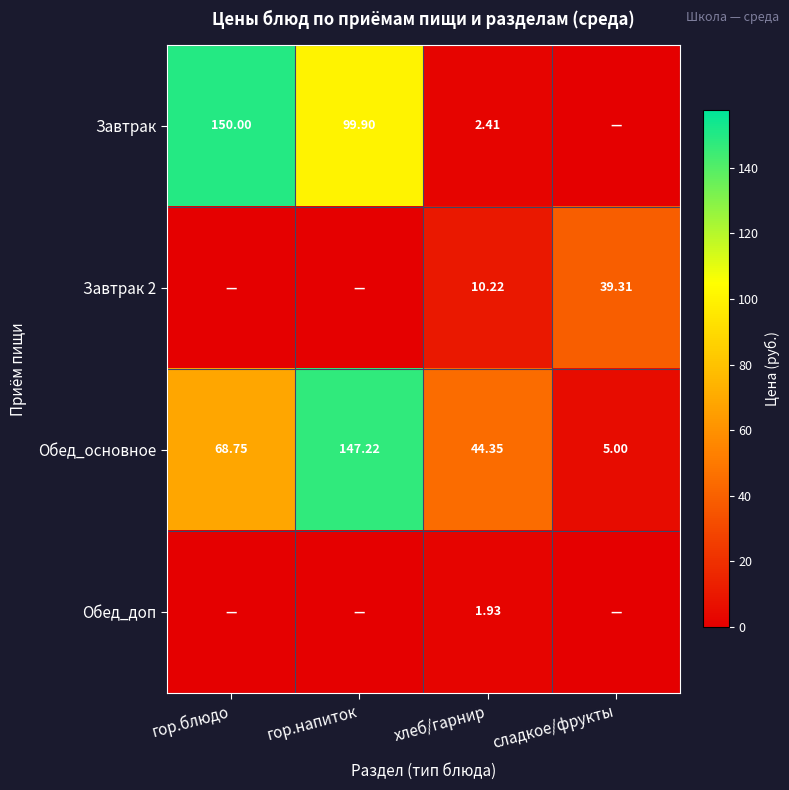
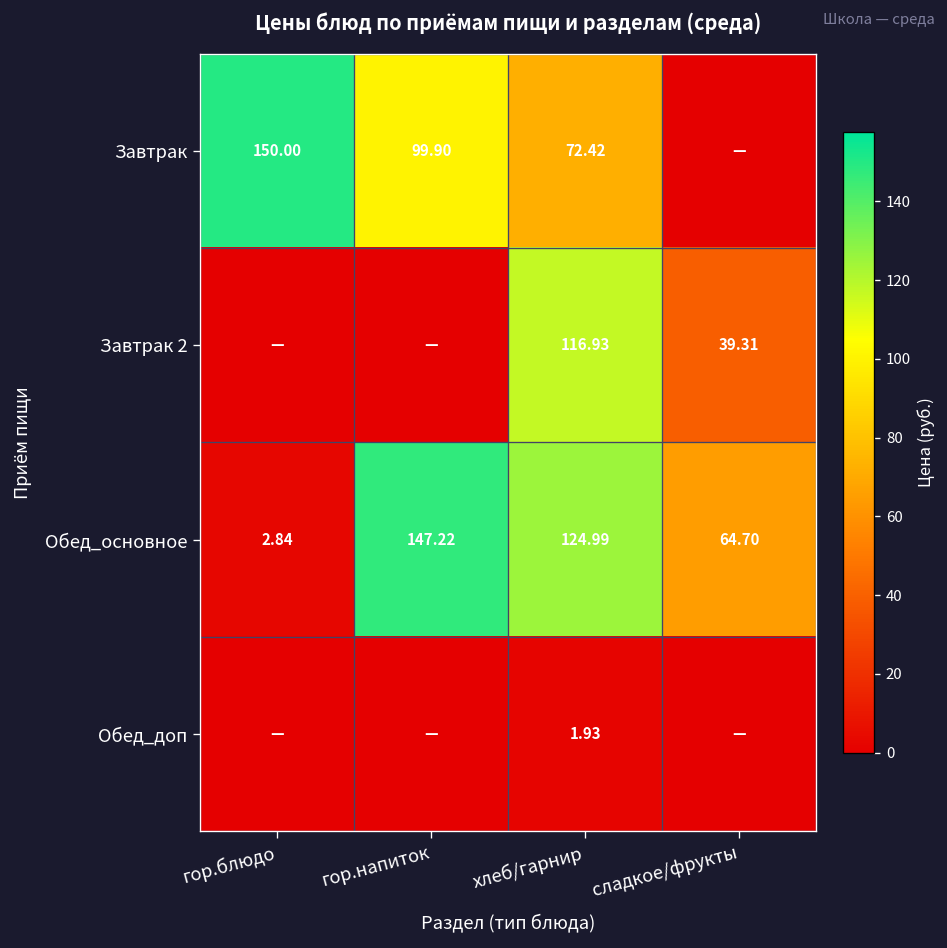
  {
    "Завтрак": {
      "гор.блюдо": 150.00,
      "гор.напиток": 99.90,
-     "хлеб/гарнир": 2.41
+     "хлеб/гарнир": 72.42
    },
    "Завтрак 2": {
-     "хлеб/гарнир": 10.22,
+     "хлеб/гарнир": 116.93,
      "сладкое/фрукты": 39.31
    },
    "Обед_основное": {
-     "гор.блюдо": 68.75,
+     "гор.блюдо": 2.84,
      "гор.напиток": 147.22,
-     "хлеб/гарнир": 44.35,
-     "сладкое/фрукты": 5.00
+     "хлеб/гарнир": 124.99,
+     "сладкое/фрукты": 64.70
    },
    "Обед_доп": {
      "хлеб/гарнир": 1.93
    }
  }
